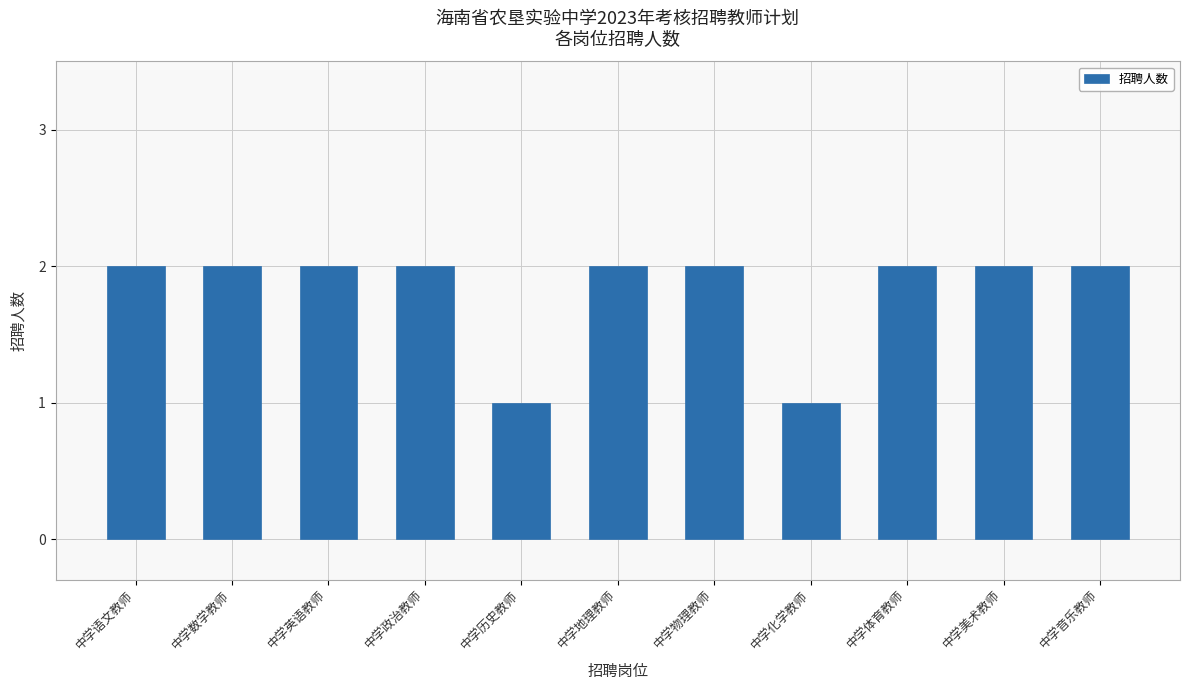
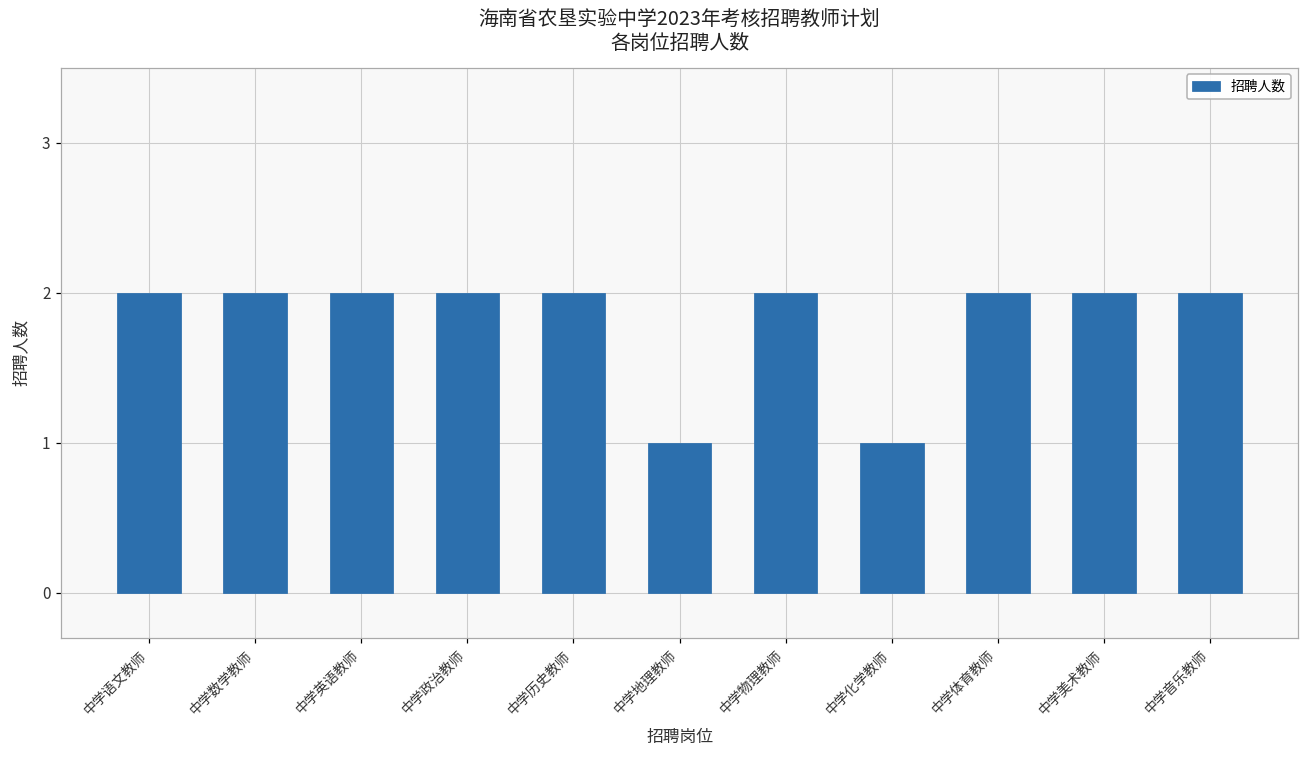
  {
    "中学语文教师": 2,
    "中学数学教师": 2,
    "中学英语教师": 2,
    "中学政治教师": 2,
-   "中学历史教师": 1,
-   "中学地理教师": 2,
+   "中学历史教师": 2,
+   "中学地理教师": 1,
    "中学物理教师": 2,
    "中学化学教师": 1,
    "中学体育教师": 2,
    "中学美术教师": 2,
    "中学音乐教师": 2
  }
